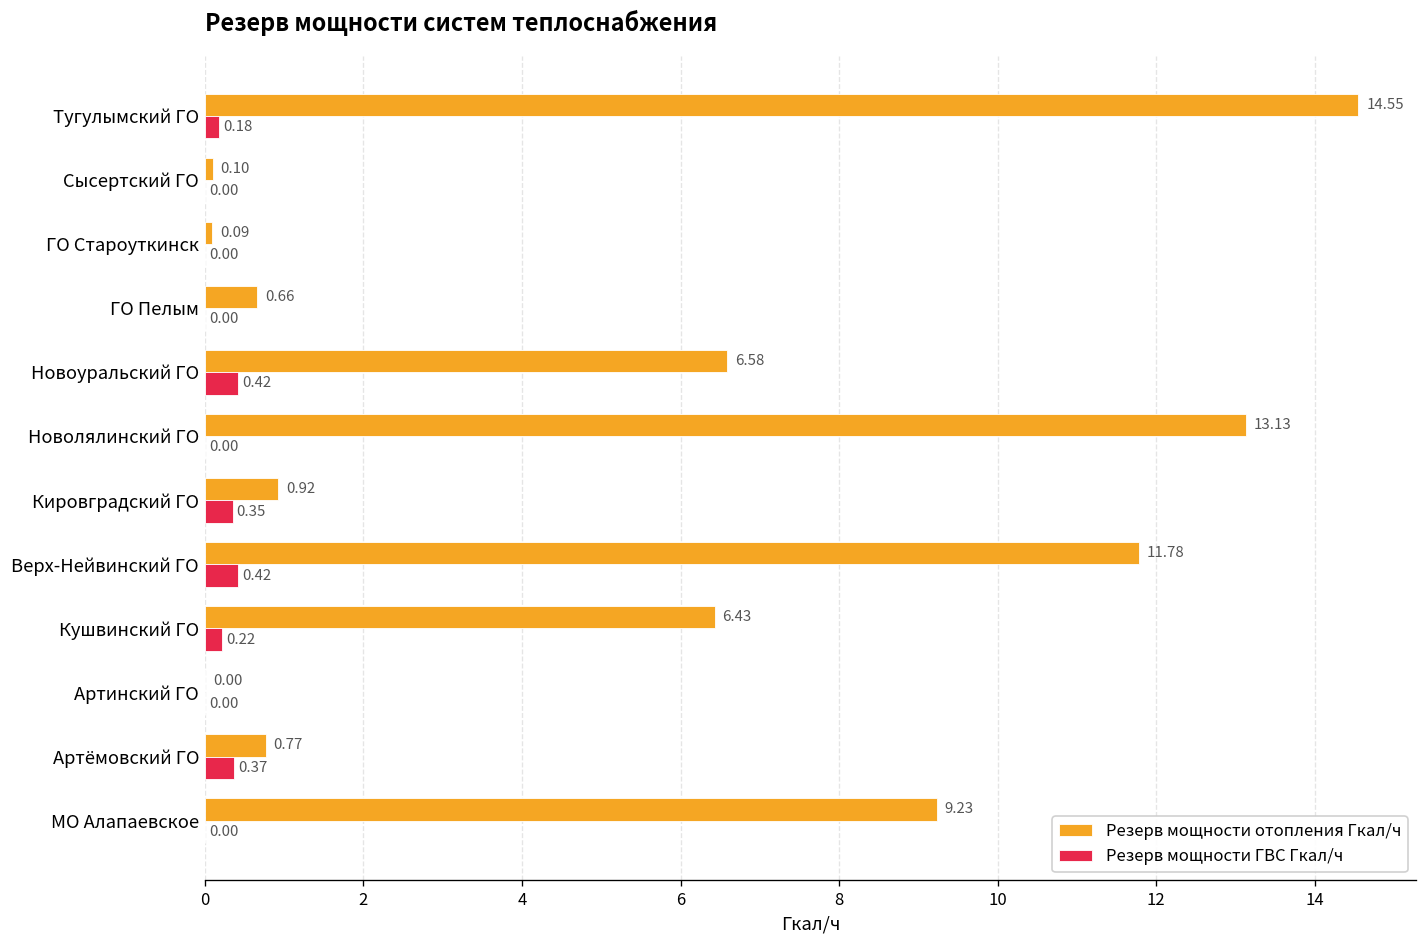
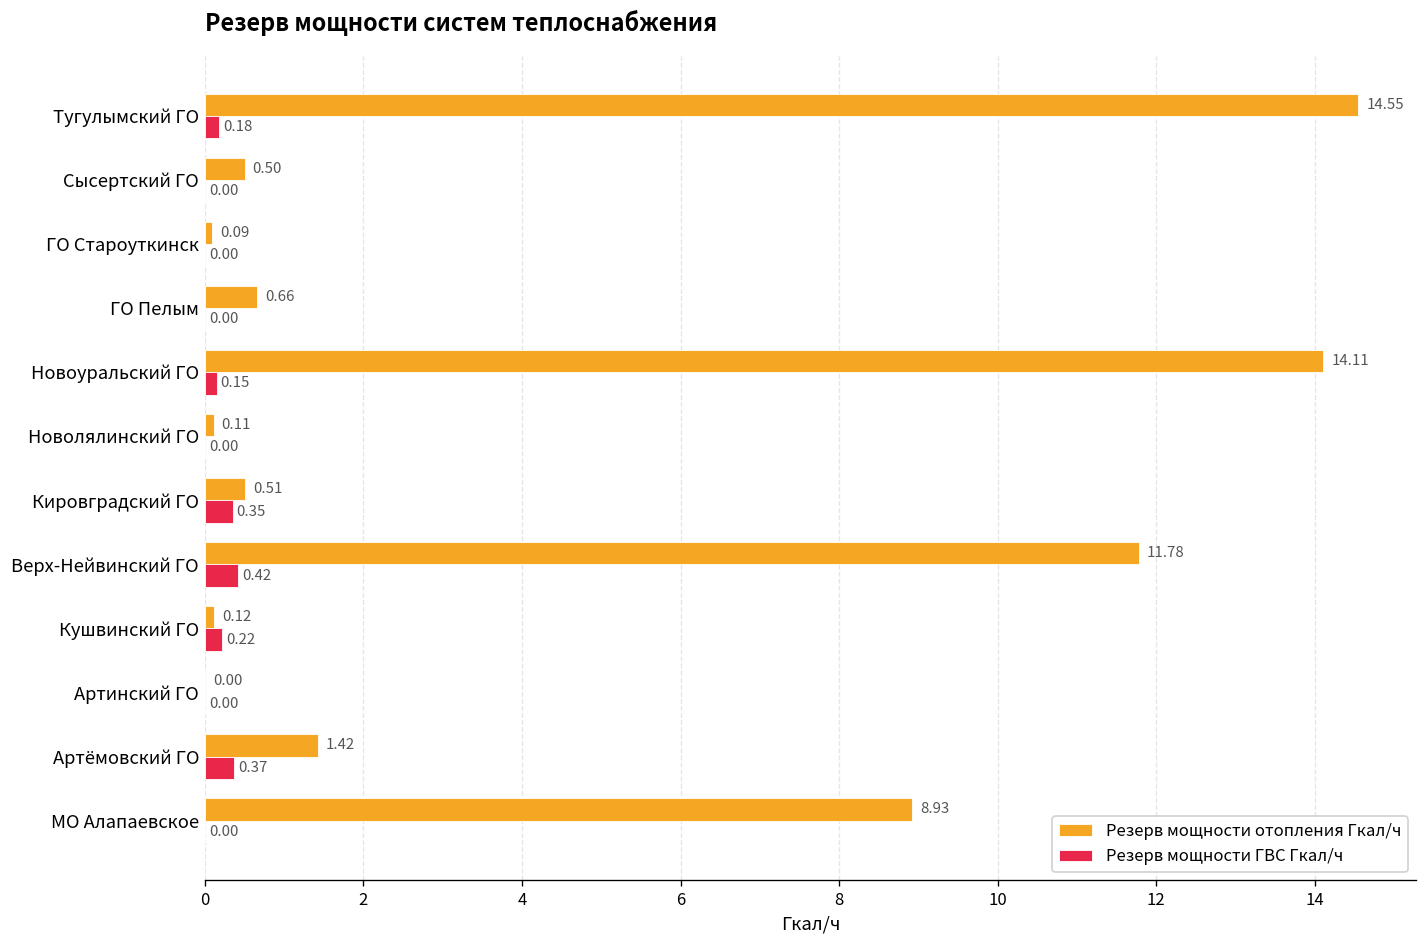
  {
    "Резерв мощности отопления Гкал/ч": {
      "Тугулымский ГО": 14.55,
-     "Сысертский ГО": 0.10,
+     "Сысертский ГО": 0.50,
      "ГО Староуткинск": 0.09,
      "ГО Пелым": 0.66,
-     "Новоуральский ГО": 6.58,
-     "Новолялинский ГО": 13.13,
-     "Кировградский ГО": 0.92,
+     "Новоуральский ГО": 14.11,
+     "Новолялинский ГО": 0.11,
+     "Кировградский ГО": 0.51,
      "Верх-Нейвинский ГО": 11.78,
-     "Кушвинский ГО": 6.43,
+     "Кушвинский ГО": 0.12,
      "Артинский ГО": 0.00,
-     "Артёмовский ГО": 0.77,
-     "МО Алапаевское": 9.23
+     "Артёмовский ГО": 1.42,
+     "МО Алапаевское": 8.93
    },
    "Резерв мощности ГВС Гкал/ч": {
      "Тугулымский ГО": 0.18,
      "Сысертский ГО": 0.00,
      "ГО Староуткинск": 0.00,
      "ГО Пелым": 0.00,
-     "Новоуральский ГО": 0.42,
+     "Новоуральский ГО": 0.15,
      "Новолялинский ГО": 0.00,
      "Кировградский ГО": 0.35,
      "Верх-Нейвинский ГО": 0.42,
      "Кушвинский ГО": 0.22,
      "Артинский ГО": 0.00,
      "Артёмовский ГО": 0.37,
      "МО Алапаевское": 0.00
    }
  }
